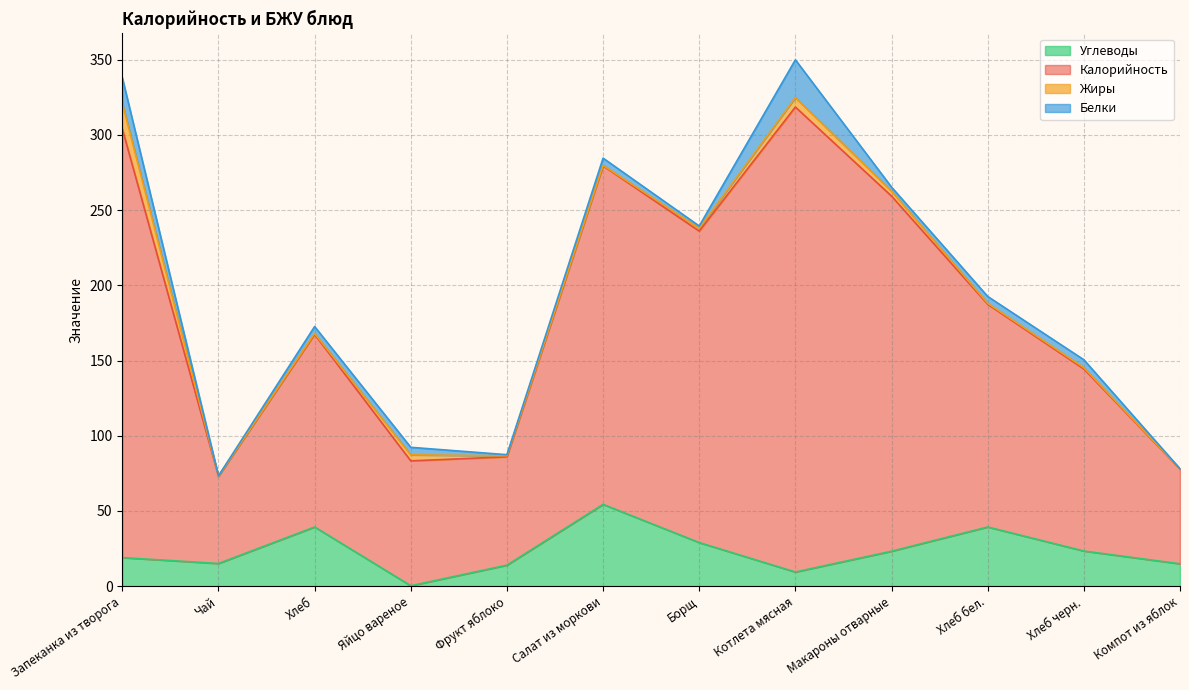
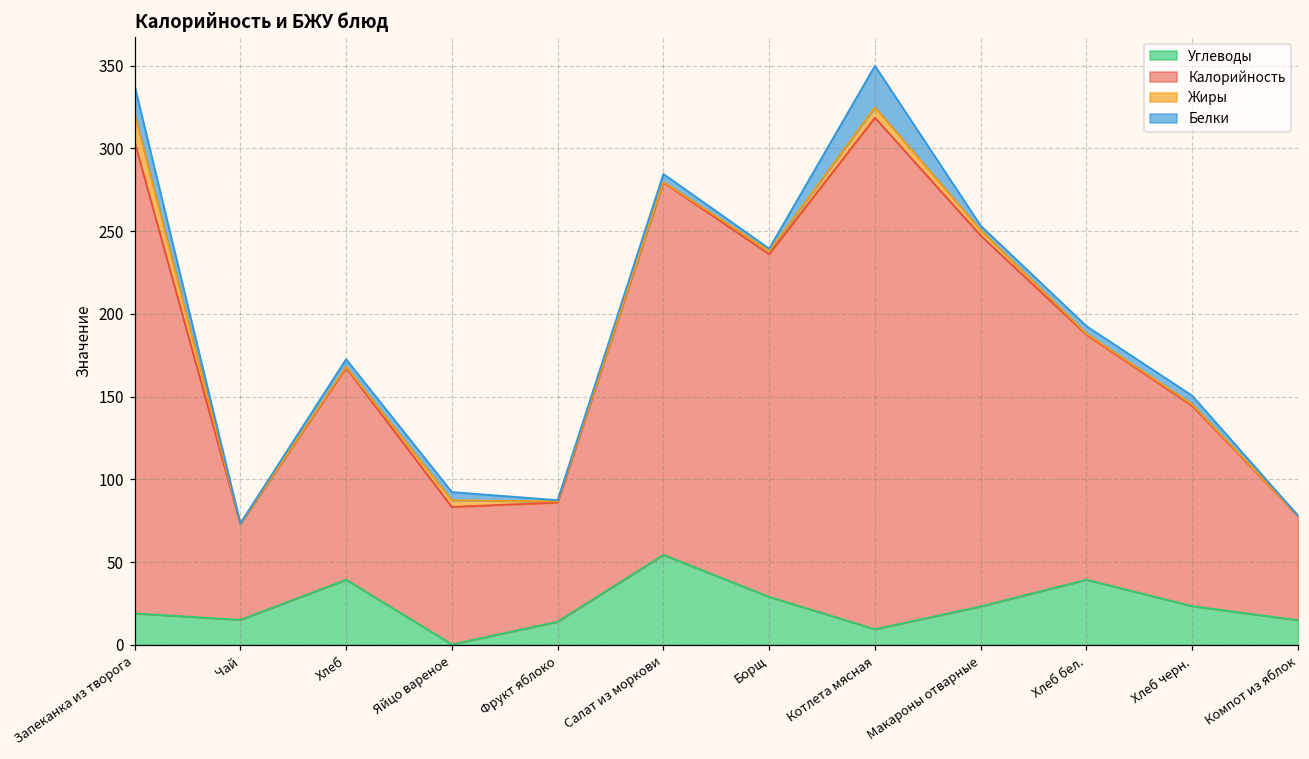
  {
    "Углеводы": {
      "Запеканка из творога": 19,
      "Чай": 15,
      "Хлеб": 39,
      "Яйцо вареное": 0,
      "Фрукт яблоко": 14,
      "Салат из моркови": 54,
      "Борщ": 29,
      "Котлета мясная": 9,
      "Макароны отварные": 23,
      "Хлеб бел.": 39,
      "Хлеб черн.": 23,
      "Компот из яблок": 15
    },
    "Калорийность": {
      "Запеканка из творога": 285,
      "Яйцо вареное": 83,
      "Борщ": 207,
      "Котлета мясная": 309,
-     "Макароны отварные": 236
+     "Макароны отварные": 224
    },
    "Жиры": {
      "Запеканка из творога": 17,
      "Яйцо вареное": 4,
      "Котлета мясная": 6,
      "Макароны отварные": 3
    },
    "Белки": {
      "Запеканка из творога": 17,
      "Хлеб": 5,
      "Яйцо вареное": 5,
      "Салат из моркови": 5,
      "Котлета мясная": 25,
      "Макароны отварные": 3,
      "Хлеб бел.": 5,
      "Хлеб черн.": 5
    }
  }
